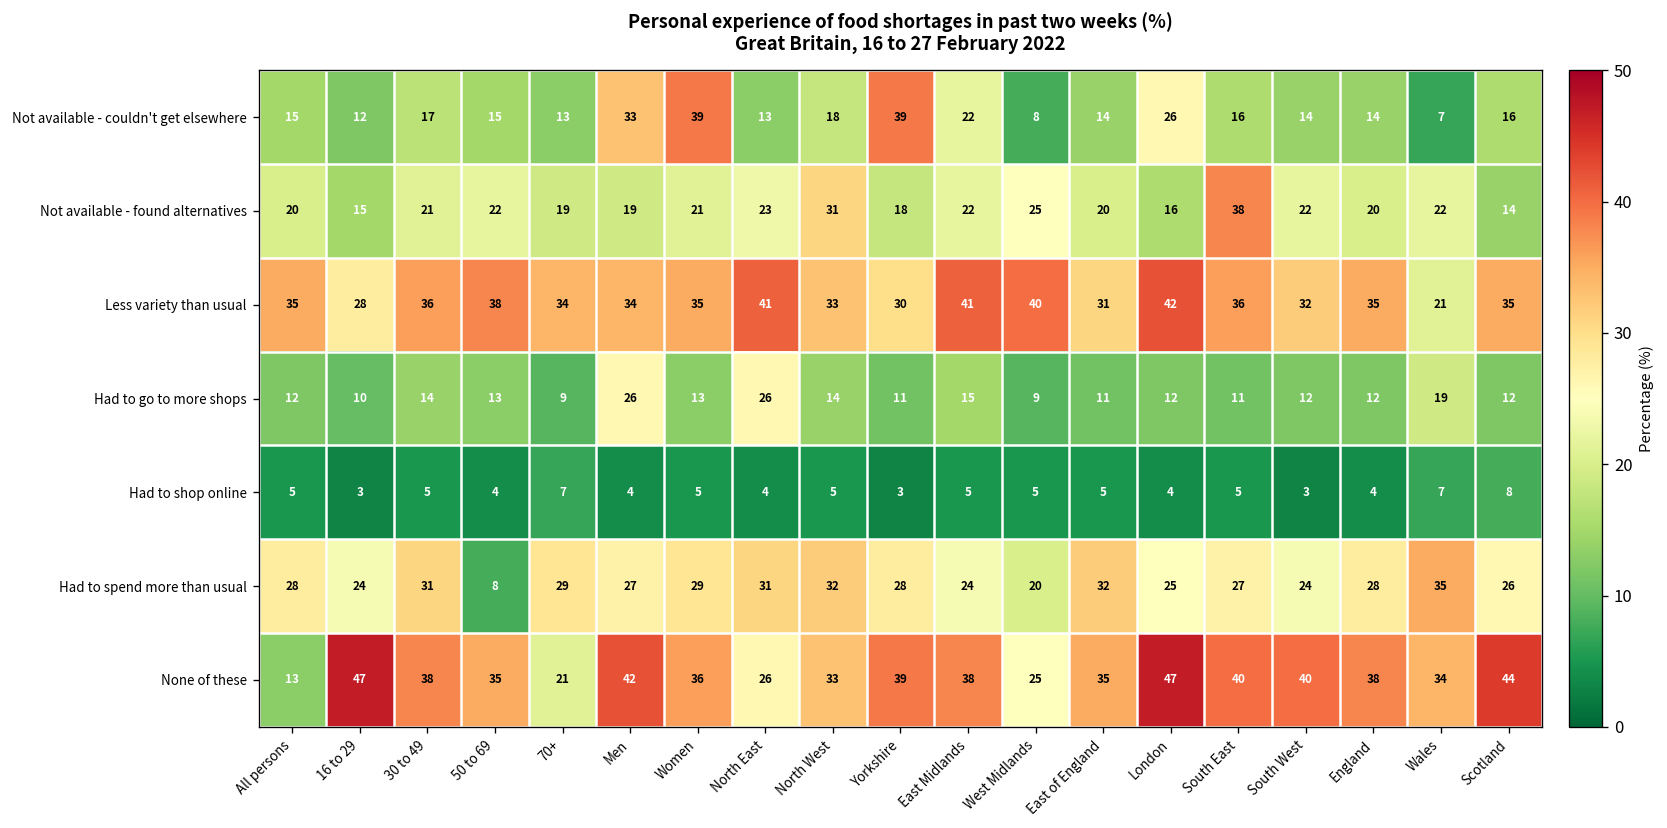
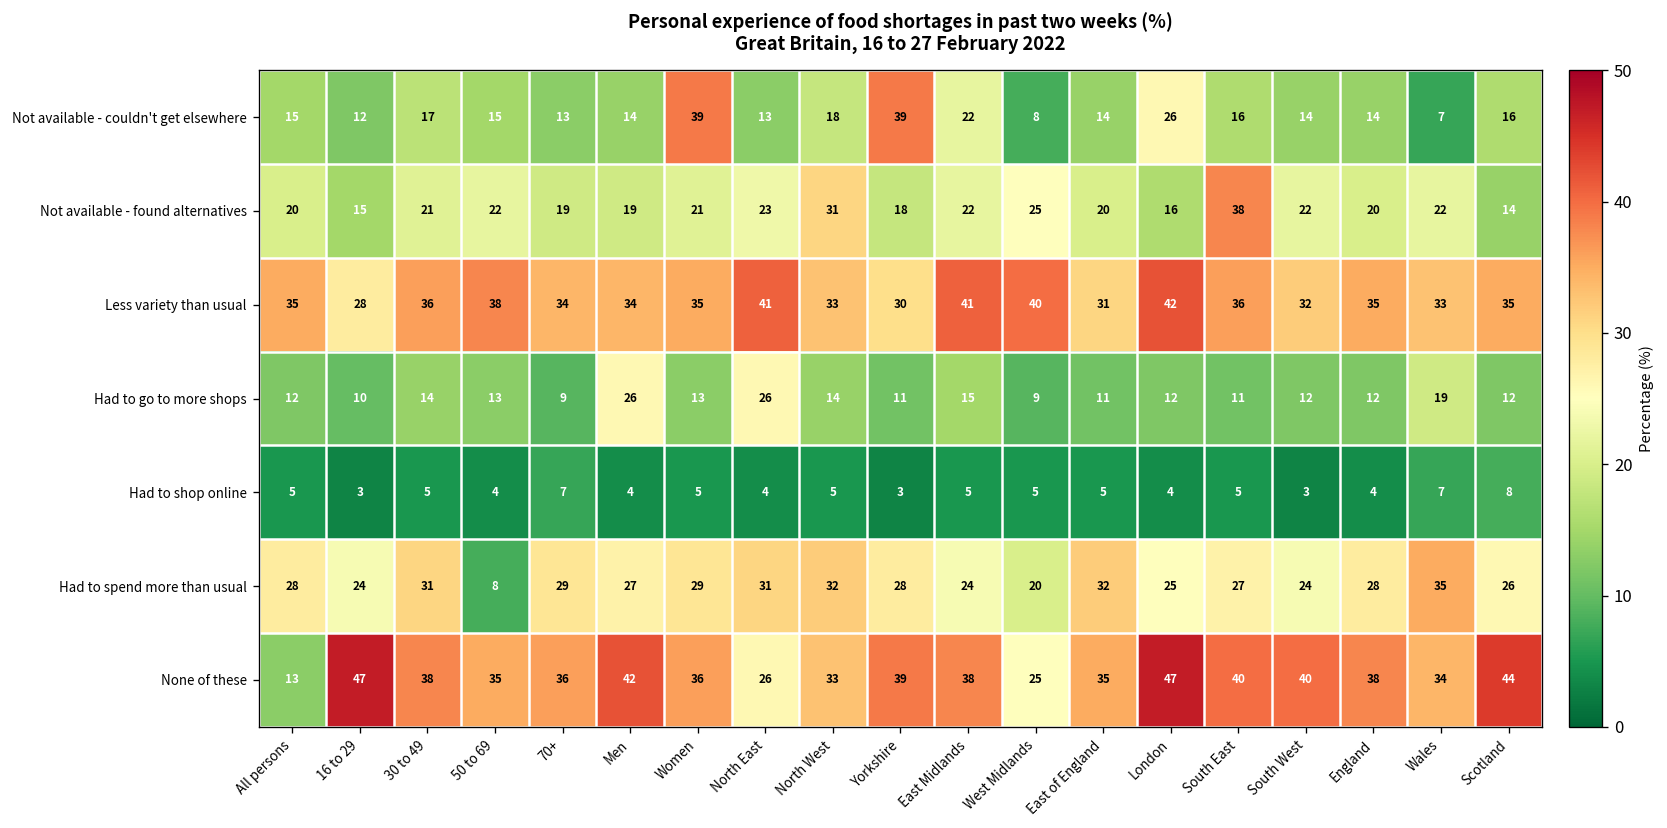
  {
    "Not available - couldn't get elsewhere": {
      "All persons": 15,
      "16 to 29": 12,
      "30 to 49": 17,
      "50 to 69": 15,
      "70+": 13,
-     "Men": 33,
+     "Men": 14,
      "Women": 39,
      "North East": 13,
      "North West": 18,
      "Yorkshire": 39,
      "East Midlands": 22,
      "West Midlands": 8,
      "East of England": 14,
      "London": 26,
      "South East": 16,
      "South West": 14,
      "England": 14,
      "Wales": 7,
      "Scotland": 16
    },
    "Not available - found alternatives": {
      "All persons": 20,
      "16 to 29": 15,
      "30 to 49": 21,
      "50 to 69": 22,
      "70+": 19,
      "Men": 19,
      "Women": 21,
      "North East": 23,
      "North West": 31,
      "Yorkshire": 18,
      "East Midlands": 22,
      "West Midlands": 25,
      "East of England": 20,
      "London": 16,
      "South East": 38,
      "South West": 22,
      "England": 20,
      "Wales": 22,
      "Scotland": 14
    },
    "Less variety than usual": {
      "All persons": 35,
      "16 to 29": 28,
      "30 to 49": 36,
      "50 to 69": 38,
      "70+": 34,
      "Men": 34,
      "Women": 35,
      "North East": 41,
      "North West": 33,
      "Yorkshire": 30,
      "East Midlands": 41,
      "West Midlands": 40,
      "East of England": 31,
      "London": 42,
      "South East": 36,
      "South West": 32,
      "England": 35,
-     "Wales": 21,
+     "Wales": 33,
      "Scotland": 35
    },
    "Had to go to more shops": {
      "All persons": 12,
      "16 to 29": 10,
      "30 to 49": 14,
      "50 to 69": 13,
      "70+": 9,
      "Men": 26,
      "Women": 13,
      "North East": 26,
      "North West": 14,
      "Yorkshire": 11,
      "East Midlands": 15,
      "West Midlands": 9,
      "East of England": 11,
      "London": 12,
      "South East": 11,
      "South West": 12,
      "England": 12,
      "Wales": 19,
      "Scotland": 12
    },
    "Had to shop online": {
      "All persons": 5,
      "16 to 29": 3,
      "30 to 49": 5,
      "50 to 69": 4,
      "70+": 7,
      "Men": 4,
      "Women": 5,
      "North East": 4,
      "North West": 5,
      "Yorkshire": 3,
      "East Midlands": 5,
      "West Midlands": 5,
      "East of England": 5,
      "London": 4,
      "South East": 5,
      "South West": 3,
      "England": 4,
      "Wales": 7,
      "Scotland": 8
    },
    "Had to spend more than usual": {
      "All persons": 28,
      "16 to 29": 24,
      "30 to 49": 31,
      "50 to 69": 8,
      "70+": 29,
      "Men": 27,
      "Women": 29,
      "North East": 31,
      "North West": 32,
      "Yorkshire": 28,
      "East Midlands": 24,
      "West Midlands": 20,
      "East of England": 32,
      "London": 25,
      "South East": 27,
      "South West": 24,
      "England": 28,
      "Wales": 35,
      "Scotland": 26
    },
    "None of these": {
      "All persons": 13,
      "16 to 29": 47,
      "30 to 49": 38,
      "50 to 69": 35,
-     "70+": 21,
+     "70+": 36,
      "Men": 42,
      "Women": 36,
      "North East": 26,
      "North West": 33,
      "Yorkshire": 39,
      "East Midlands": 38,
      "West Midlands": 25,
      "East of England": 35,
      "London": 47,
      "South East": 40,
      "South West": 40,
      "England": 38,
      "Wales": 34,
      "Scotland": 44
    }
  }
